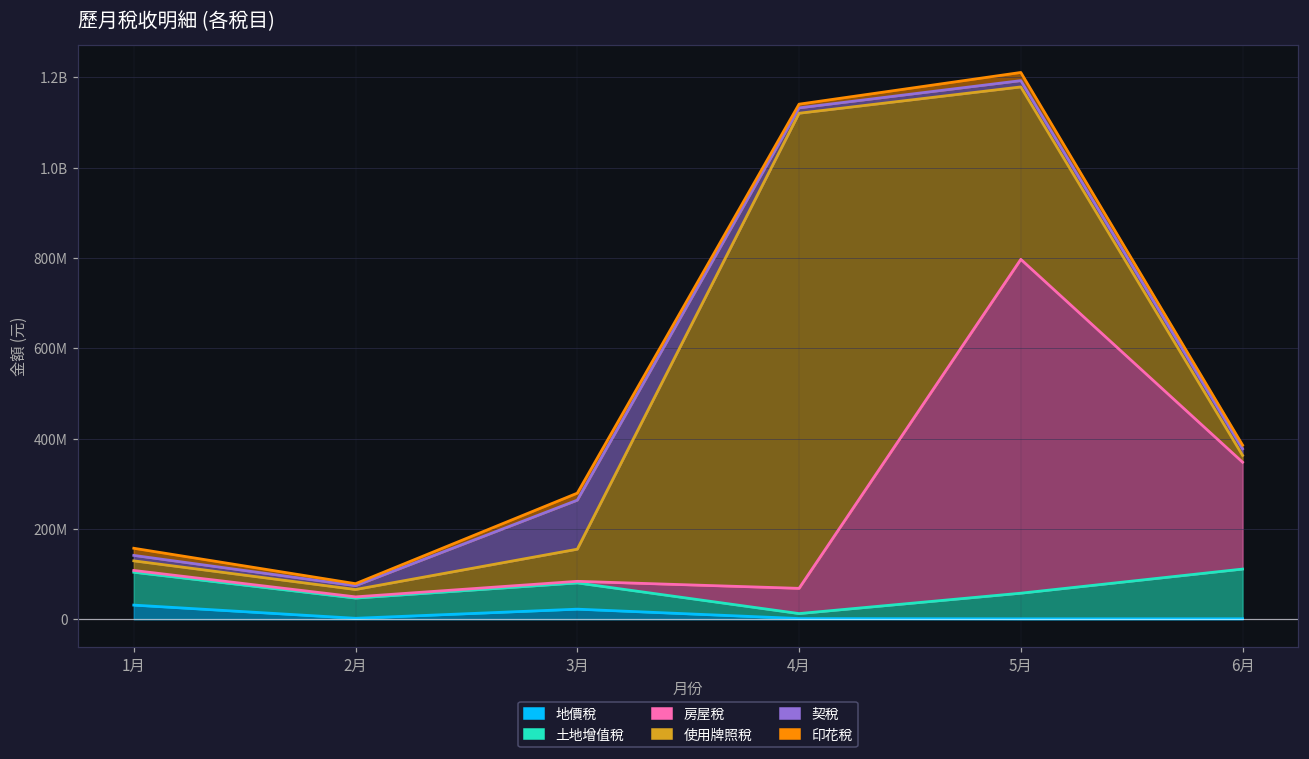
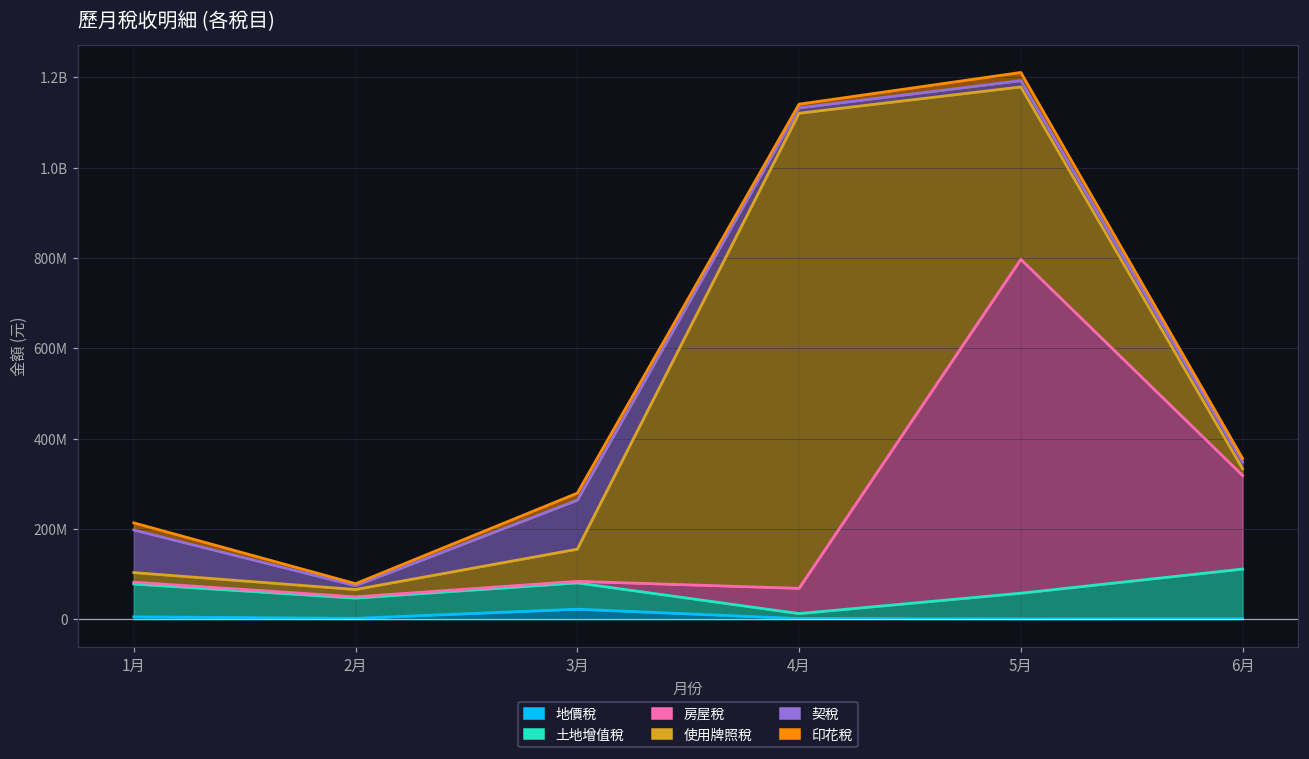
  {
    "地價稅": {
-     "1月": 30000000,
+     "1月": 10000000,
      "2月": 0,
      "3月": 20000000,
      "4月": 0,
      "5月": 0,
      "6月": 0
    },
    "土地增值稅": {
      "4月": 10000000,
      "5月": 60000000,
      "6月": 110000000
    },
    "房屋稅": {
      "4月": 60000000,
      "5月": 740000000,
-     "6月": 240000000
+     "6月": 210000000
    },
    "契稅": {
-     "1月": 10000000,
+     "1月": 90000000,
      "3月": 110000000,
      "4月": 10000000,
      "5月": 10000000,
      "6月": 10000000
    }
  }
